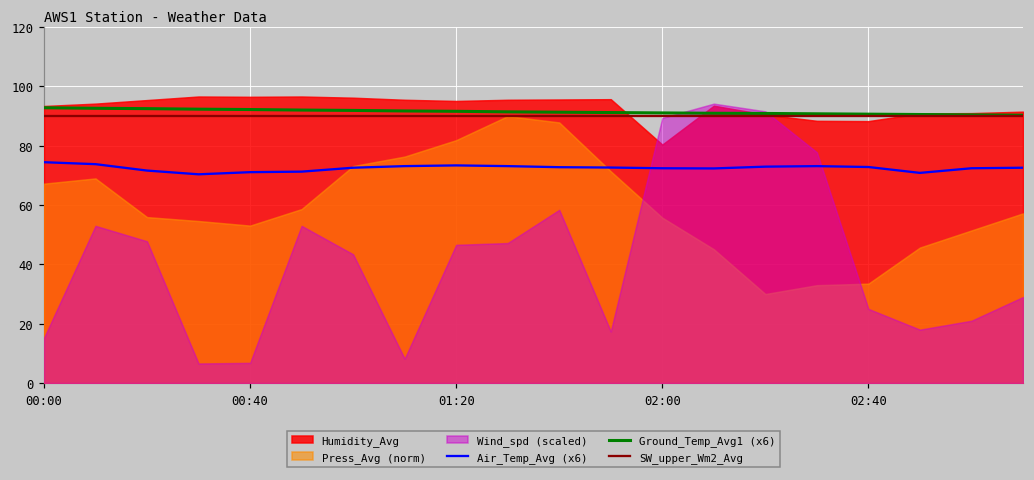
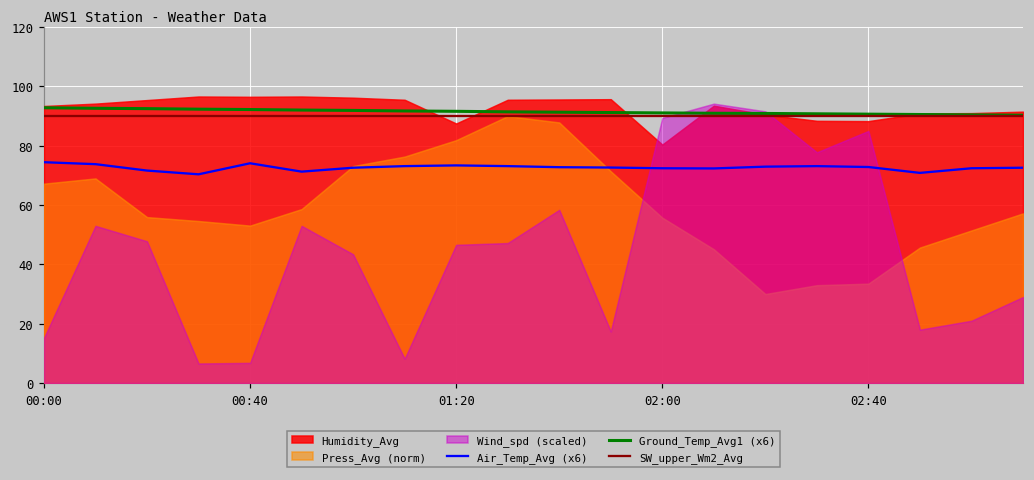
  {
    "Air_Temp_Avg (x6)": {
      "00:00": 74,
-     "00:40": 71,
+     "00:40": 74,
      "01:20": 73,
      "02:00": 72,
      "02:40": 73
    },
    "Humidity_Avg": {
      "00:40": 97,
-     "01:20": 95,
+     "01:20": 88,
      "02:00": 80,
      "02:40": 88
    },
    "Press_Avg (norm)": {
      "00:00": 67,
      "00:40": 53,
      "01:20": 82,
      "02:00": 56,
      "02:40": 34
    },
    "Ground_Temp_Avg1 (x6)": {
      "00:40": 92,
      "01:20": 92,
      "02:00": 91
    },
    "SW_upper_Wm2_Avg": {
      "00:00": 90,
      "00:40": 90,
      "01:20": 90
    },
    "Wind_spd (scaled)": {
      "00:00": 15,
      "00:40": 7,
      "01:20": 47,
-     "02:40": 25
+     "02:40": 85
    }
  }
